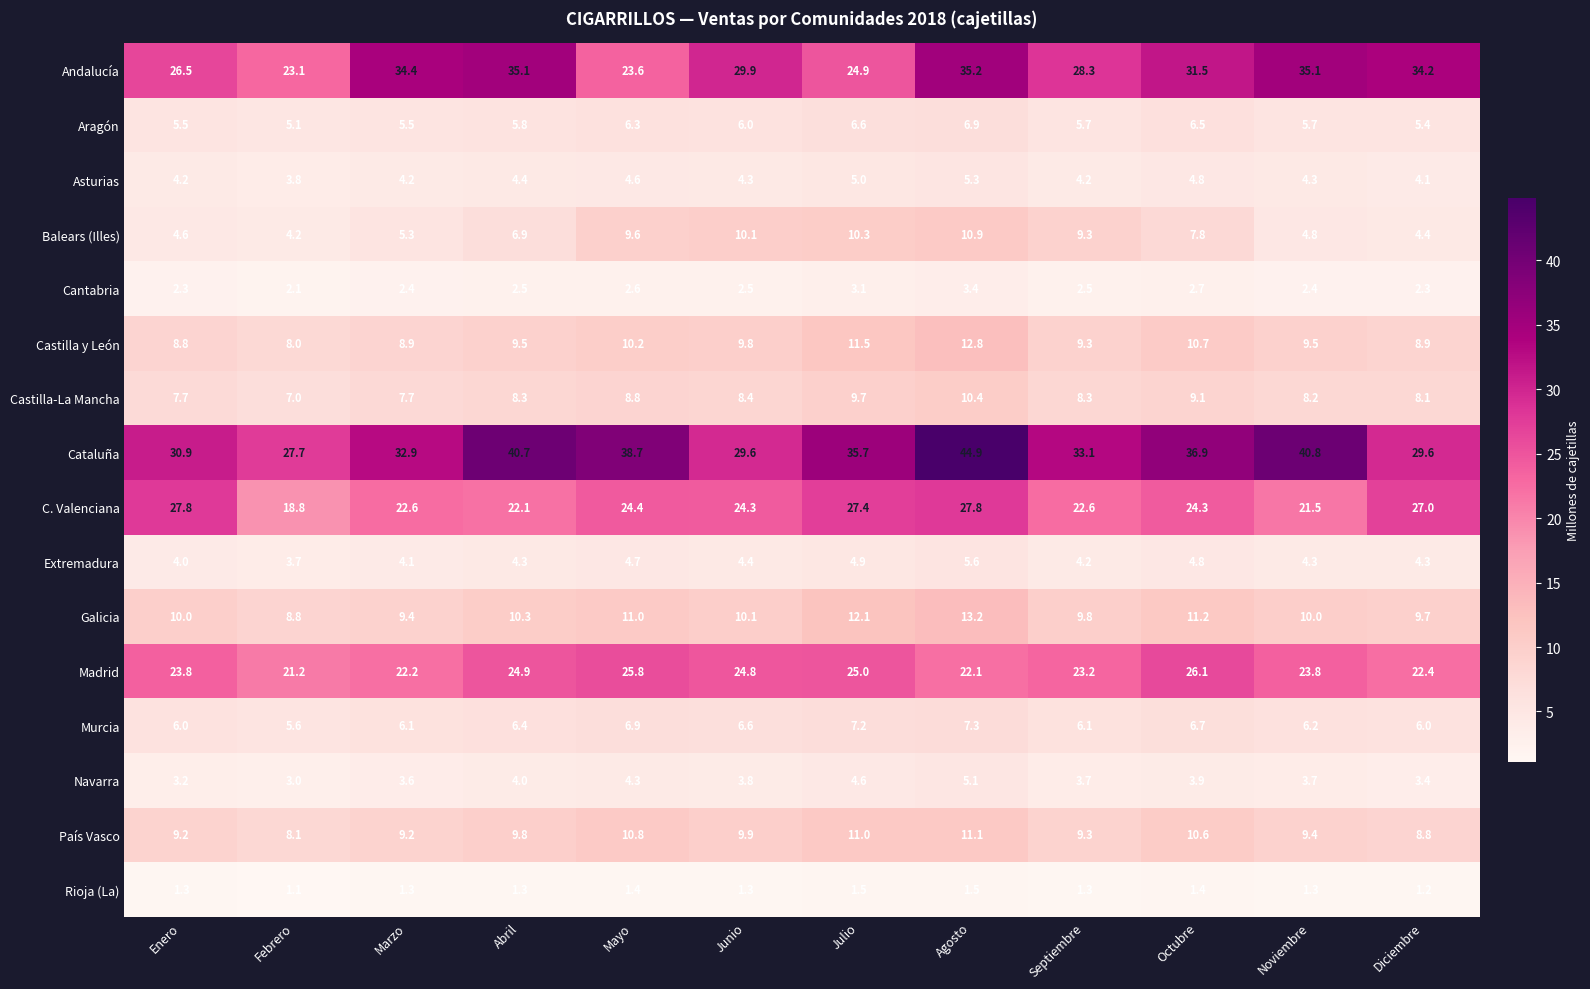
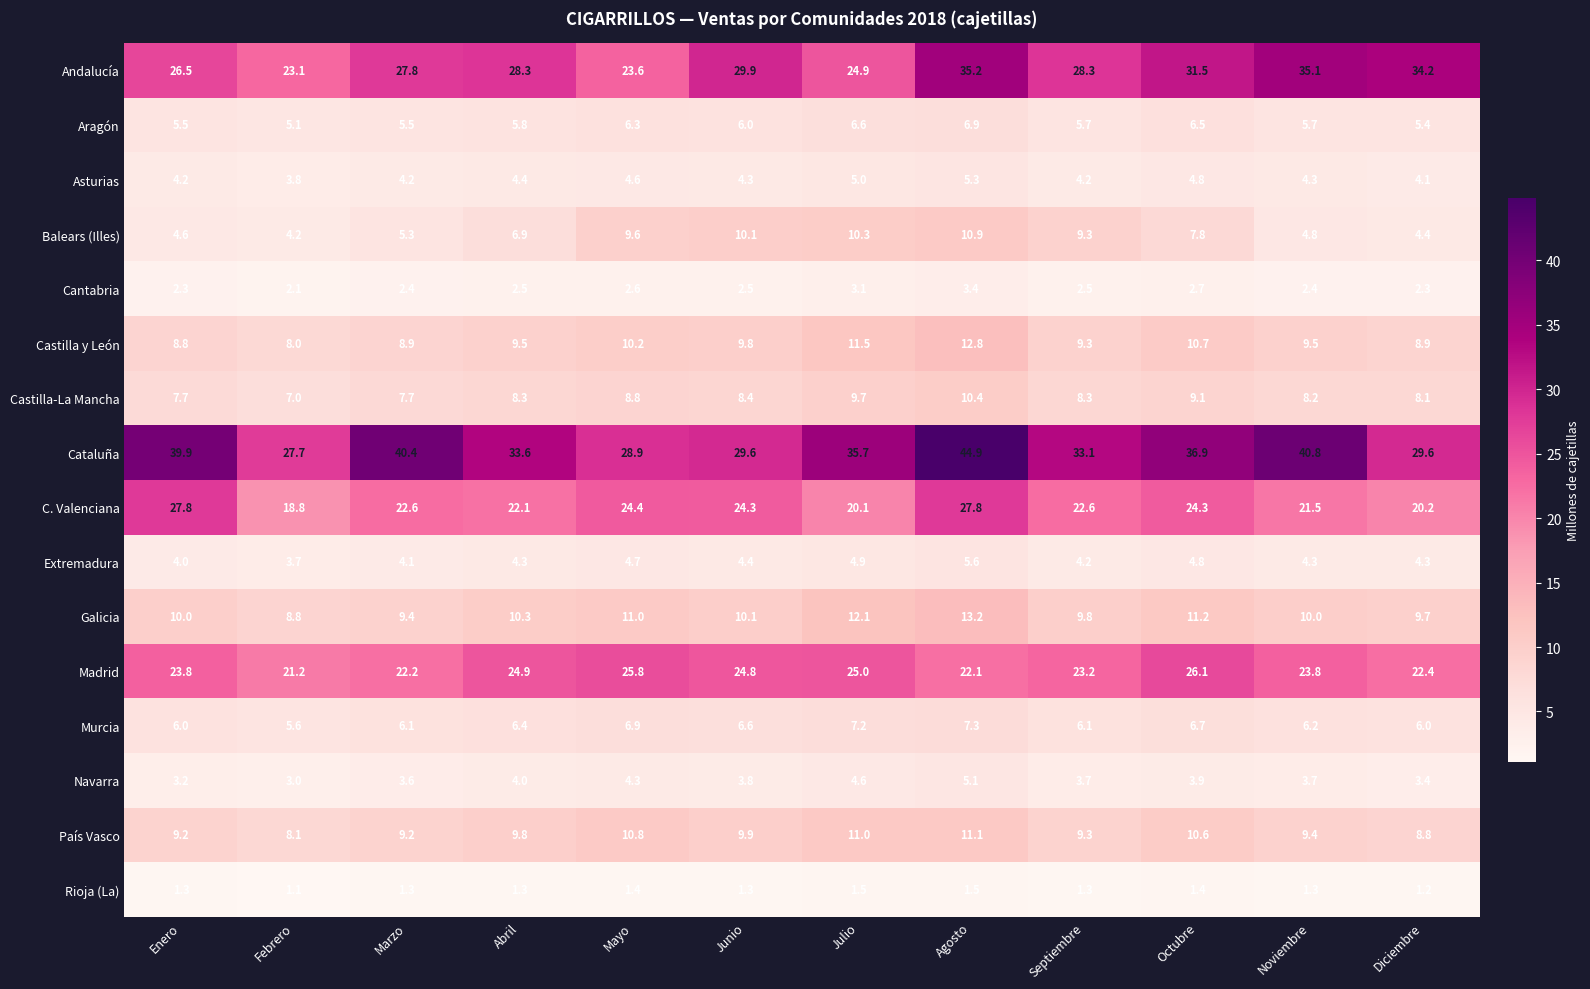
  {
    "Andalucía": {
      "Enero": 26.5,
      "Febrero": 23.1,
-     "Marzo": 34.4,
-     "Abril": 35.1,
+     "Marzo": 27.8,
+     "Abril": 28.3,
      "Mayo": 23.6,
      "Junio": 29.9,
      "Julio": 24.9,
      "Agosto": 35.2,
      "Septiembre": 28.3,
      "Octubre": 31.5,
      "Noviembre": 35.1,
      "Diciembre": 34.2
    },
    "Balears (Illes)": {
      "Mayo": 9.6,
      "Junio": 10.1,
      "Julio": 10.3,
      "Agosto": 10.9,
      "Septiembre": 9.3
    },
    "Castilla y León": {
      "Abril": 9.5,
      "Mayo": 10.2,
      "Junio": 9.8,
      "Julio": 11.5,
      "Agosto": 12.8,
      "Septiembre": 9.3,
      "Octubre": 10.7,
      "Noviembre": 9.5
    },
    "Castilla-La Mancha": {
      "Julio": 9.7,
      "Agosto": 10.4
    },
    "Cataluña": {
-     "Enero": 30.9,
+     "Enero": 39.9,
      "Febrero": 27.7,
-     "Marzo": 32.9,
-     "Abril": 40.7,
-     "Mayo": 38.7,
+     "Marzo": 40.4,
+     "Abril": 33.6,
+     "Mayo": 28.9,
      "Junio": 29.6,
      "Julio": 35.7,
      "Agosto": 44.9,
      "Septiembre": 33.1,
      "Octubre": 36.9,
      "Noviembre": 40.8,
      "Diciembre": 29.6
    },
    "C. Valenciana": {
      "Enero": 27.8,
      "Febrero": 18.8,
      "Marzo": 22.6,
      "Abril": 22.1,
      "Mayo": 24.4,
      "Junio": 24.3,
-     "Julio": 27.4,
+     "Julio": 20.1,
      "Agosto": 27.8,
      "Septiembre": 22.6,
      "Octubre": 24.3,
      "Noviembre": 21.5,
-     "Diciembre": 27.0
+     "Diciembre": 20.2
    },
    "Galicia": {
      "Enero": 10.0,
      "Marzo": 9.4,
      "Abril": 10.3,
      "Mayo": 11.0,
      "Junio": 10.1,
      "Julio": 12.1,
      "Agosto": 13.2,
      "Septiembre": 9.8,
      "Octubre": 11.2,
      "Noviembre": 10.0,
      "Diciembre": 9.7
    },
    "Madrid": {
      "Enero": 23.8,
      "Febrero": 21.2,
      "Marzo": 22.2,
      "Abril": 24.9,
      "Mayo": 25.8,
      "Junio": 24.8,
      "Julio": 25.0,
      "Agosto": 22.1,
      "Septiembre": 23.2,
      "Octubre": 26.1,
      "Noviembre": 23.8,
      "Diciembre": 22.4
    },
    "País Vasco": {
      "Enero": 9.2,
      "Marzo": 9.2,
      "Abril": 9.8,
      "Mayo": 10.8,
      "Junio": 9.9,
      "Julio": 11.0,
      "Agosto": 11.1,
      "Septiembre": 9.3,
      "Octubre": 10.6,
      "Noviembre": 9.4
    }
  }
